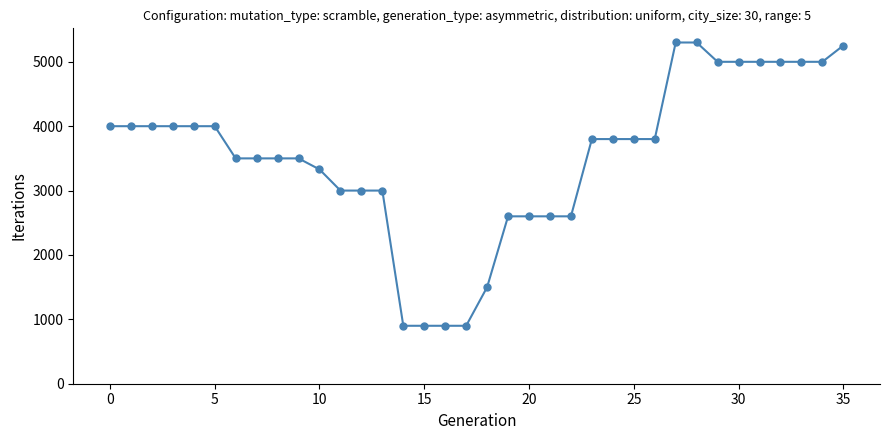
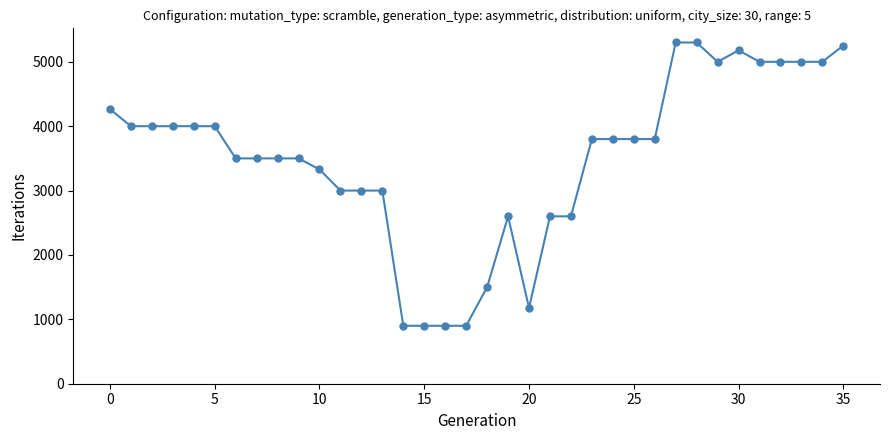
  {
-   "0": 4000,
+   "0": 4300,
    "5": 4000,
    "10": 3300,
    "15": 900,
-   "20": 2600,
+   "20": 1200,
    "25": 3800,
-   "30": 5000,
+   "30": 5200,
    "35": 5300
  }
